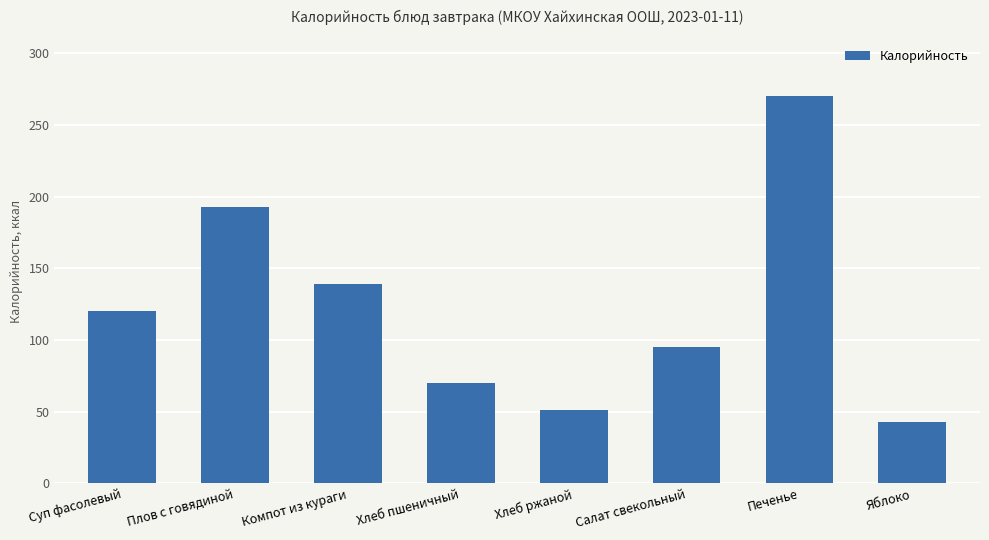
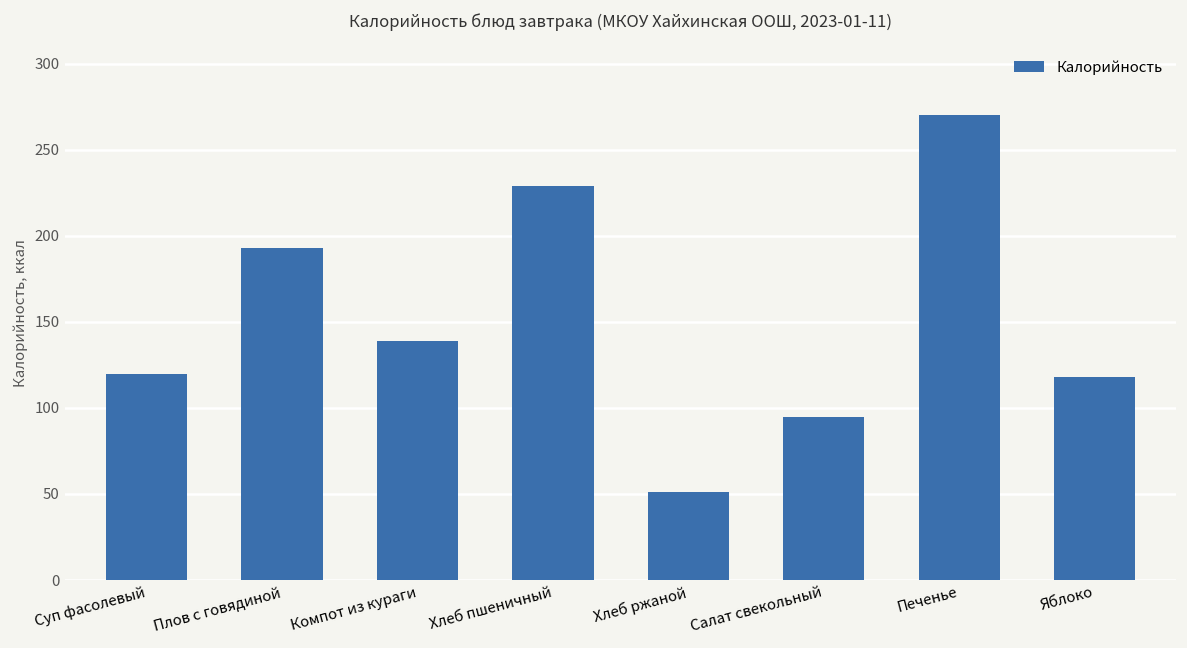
  {
    "Суп фасолевый": 120,
    "Плов с говядиной": 193,
    "Компот из кураги": 139,
-   "Хлеб пшеничный": 70,
+   "Хлеб пшеничный": 229,
    "Хлеб ржаной": 51,
    "Салат свекольный": 95,
    "Печенье": 270,
-   "Яблоко": 43
+   "Яблоко": 118
  }
